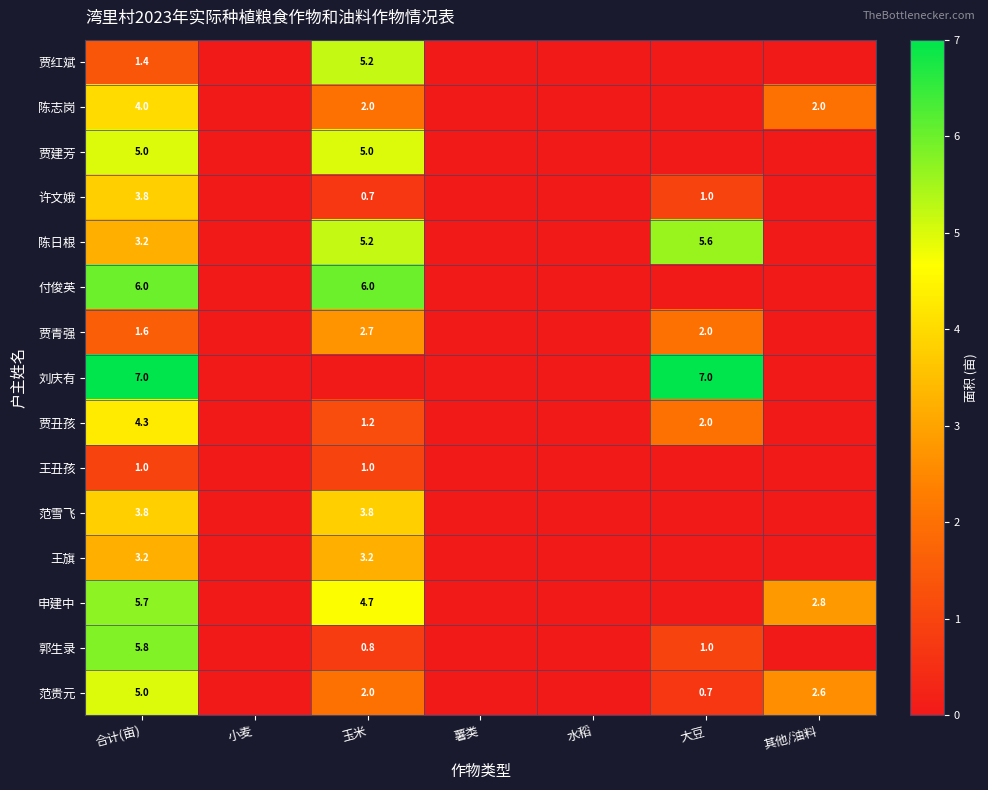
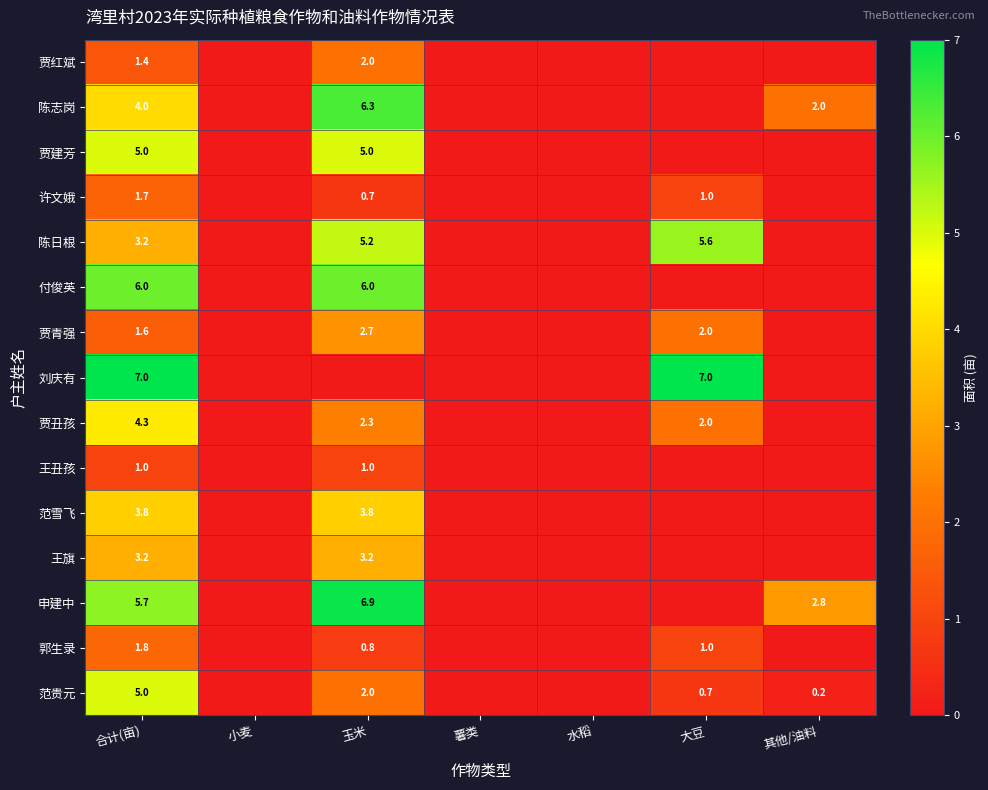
  {
    "贾红斌": {
      "合计(亩)": 1.4,
-     "玉米": 5.2
+     "玉米": 2.0
    },
    "陈志岗": {
      "合计(亩)": 4.0,
-     "玉米": 2.0,
+     "玉米": 6.3,
      "其他/油料": 2.0
    },
    "贾建芳": {
      "合计(亩)": 5.0,
      "玉米": 5.0
    },
    "许文娥": {
-     "合计(亩)": 3.8,
+     "合计(亩)": 1.7,
      "玉米": 0.7,
      "大豆": 1.0
    },
    "陈日根": {
      "合计(亩)": 3.2,
      "玉米": 5.2,
      "大豆": 5.6
    },
    "付俊英": {
      "合计(亩)": 6.0,
      "玉米": 6.0
    },
    "贾青强": {
      "合计(亩)": 1.6,
      "玉米": 2.7,
      "大豆": 2.0
    },
    "刘庆有": {
      "合计(亩)": 7.0,
      "大豆": 7.0
    },
    "贾丑孩": {
      "合计(亩)": 4.3,
-     "玉米": 1.2,
+     "玉米": 2.3,
      "大豆": 2.0
    },
    "王丑孩": {
      "合计(亩)": 1.0,
      "玉米": 1.0
    },
    "范雪飞": {
      "合计(亩)": 3.8,
      "玉米": 3.8
    },
    "王旗": {
      "合计(亩)": 3.2,
      "玉米": 3.2
    },
    "申建中": {
      "合计(亩)": 5.7,
-     "玉米": 4.7,
+     "玉米": 6.9,
      "其他/油料": 2.8
    },
    "郭生录": {
-     "合计(亩)": 5.8,
+     "合计(亩)": 1.8,
      "玉米": 0.8,
      "大豆": 1.0
    },
    "范贵元": {
      "合计(亩)": 5.0,
      "玉米": 2.0,
      "大豆": 0.7,
-     "其他/油料": 2.6
+     "其他/油料": 0.2
    }
  }
